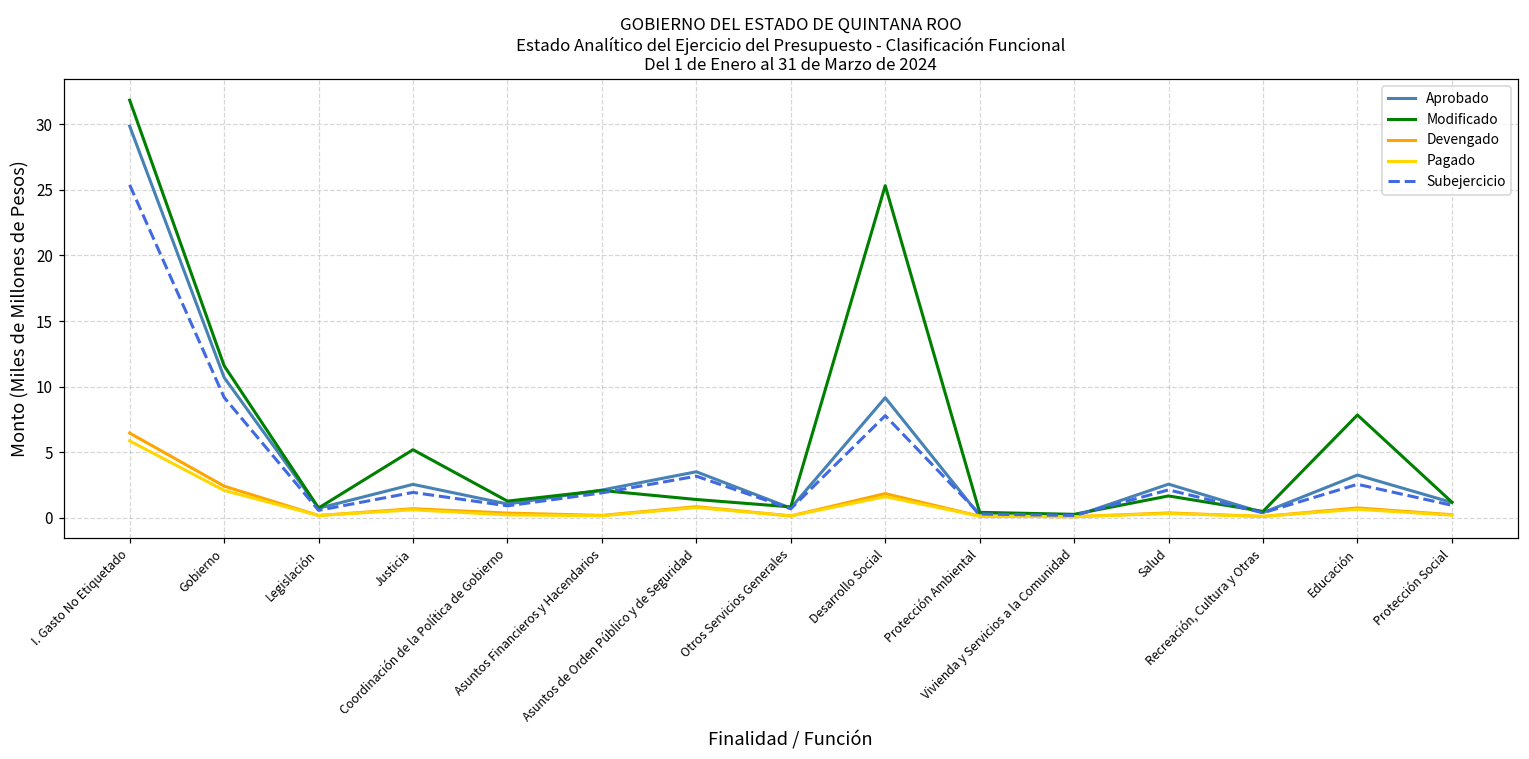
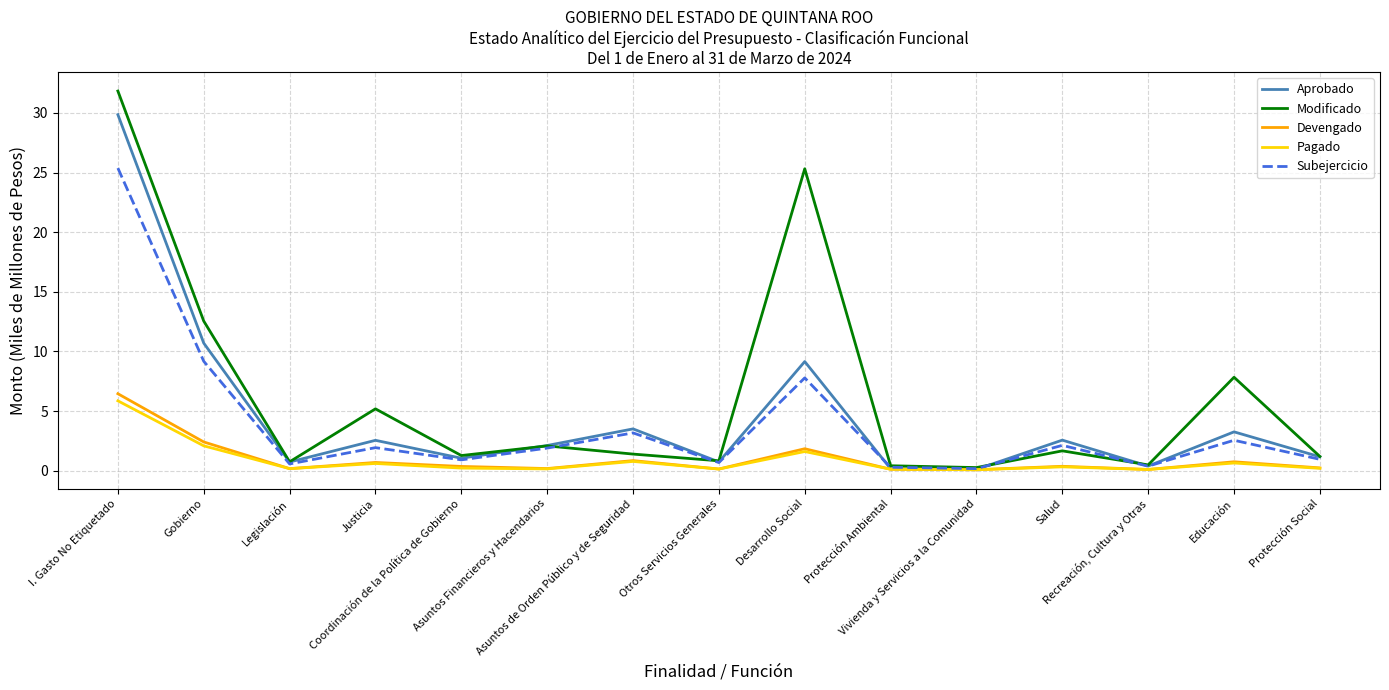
  {
    "Modificado": {
      "I. Gasto No Etiquetado": 31.8,
-     "Gobierno": 11.6,
+     "Gobierno": 12.5,
      "Justicia": 5.2,
      "Coordinación de la Política de Gobierno": 1.3,
      "Asuntos de Orden Público y de Seguridad": 1.4,
      "Desarrollo Social": 25.3,
      "Salud": 1.7,
      "Educación": 7.8
    }
  }
